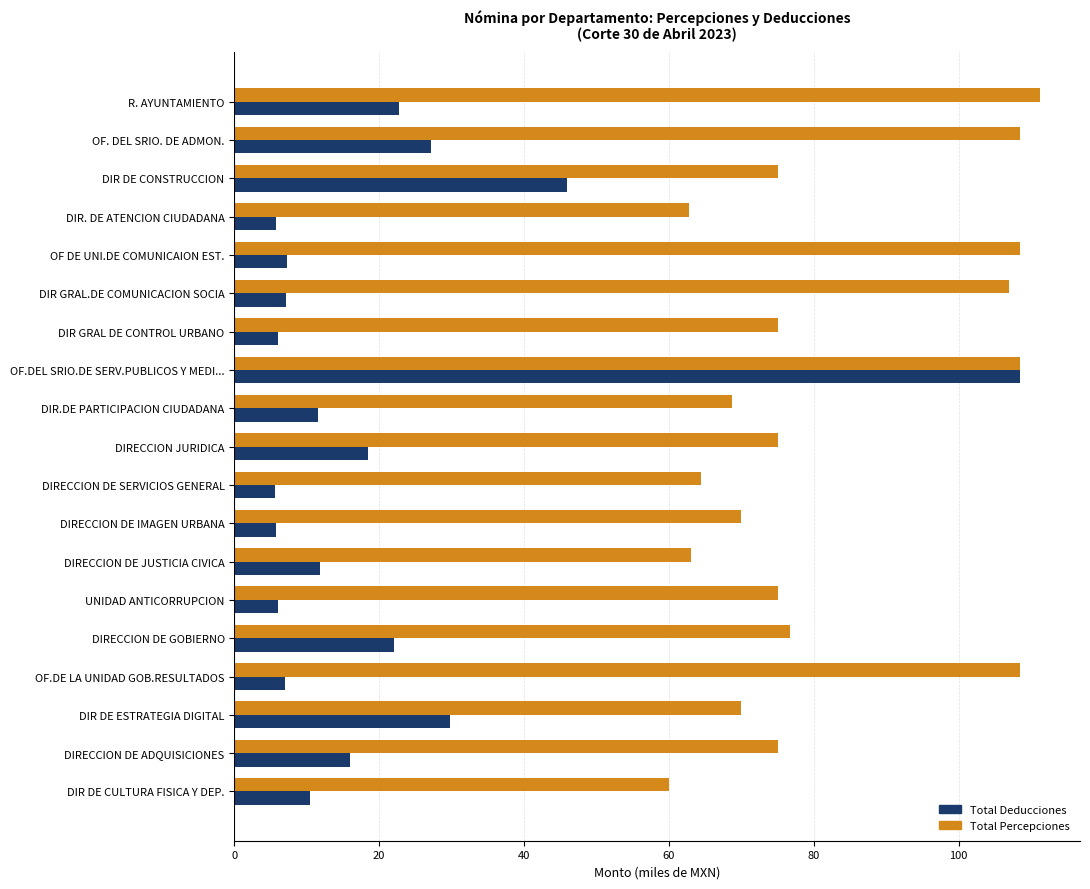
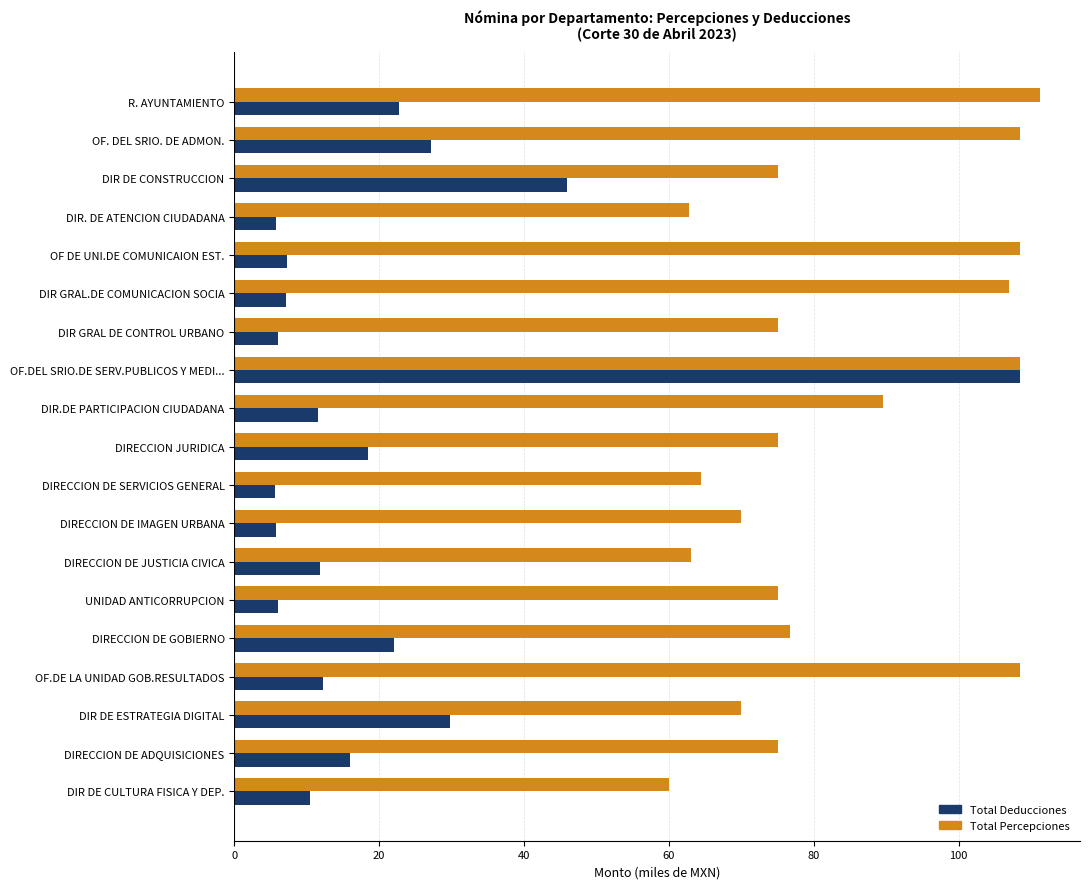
  {
    "Total Deducciones": {
      "R. AYUNTAMIENTO": 23,
      "OF. DEL SRIO. DE ADMON.": 27,
      "DIR DE CONSTRUCCION": 46,
      "DIR. DE ATENCION CIUDADANA": 6,
      "OF DE UNI.DE COMUNICAION EST.": 7,
      "DIR GRAL.DE COMUNICACION SOCIA": 7,
      "DIR GRAL DE CONTROL URBANO": 6,
      "OF.DEL SRIO.DE SERV.PUBLICOS Y MEDI...": 108,
      "DIR.DE PARTICIPACION CIUDADANA": 12,
      "DIRECCION JURIDICA": 18,
      "DIRECCION DE SERVICIOS GENERAL": 6,
      "DIRECCION DE IMAGEN URBANA": 6,
      "DIRECCION DE JUSTICIA CIVICA": 12,
      "UNIDAD ANTICORRUPCION": 6,
      "DIRECCION DE GOBIERNO": 22,
-     "OF.DE LA UNIDAD GOB.RESULTADOS": 7,
+     "OF.DE LA UNIDAD GOB.RESULTADOS": 12,
      "DIR DE ESTRATEGIA DIGITAL": 30,
      "DIRECCION DE ADQUISICIONES": 16,
      "DIR DE CULTURA FISICA Y DEP.": 10
    },
    "Total Percepciones": {
      "R. AYUNTAMIENTO": 111,
      "OF. DEL SRIO. DE ADMON.": 108,
      "DIR DE CONSTRUCCION": 75,
      "DIR. DE ATENCION CIUDADANA": 63,
      "OF DE UNI.DE COMUNICAION EST.": 108,
      "DIR GRAL.DE COMUNICACION SOCIA": 107,
      "DIR GRAL DE CONTROL URBANO": 75,
      "OF.DEL SRIO.DE SERV.PUBLICOS Y MEDI...": 108,
-     "DIR.DE PARTICIPACION CIUDADANA": 69,
+     "DIR.DE PARTICIPACION CIUDADANA": 90,
      "DIRECCION JURIDICA": 75,
      "DIRECCION DE SERVICIOS GENERAL": 64,
      "DIRECCION DE IMAGEN URBANA": 70,
      "DIRECCION DE JUSTICIA CIVICA": 63,
      "UNIDAD ANTICORRUPCION": 75,
      "DIRECCION DE GOBIERNO": 77,
      "OF.DE LA UNIDAD GOB.RESULTADOS": 108,
      "DIR DE ESTRATEGIA DIGITAL": 70,
      "DIRECCION DE ADQUISICIONES": 75,
      "DIR DE CULTURA FISICA Y DEP.": 60
    }
  }
